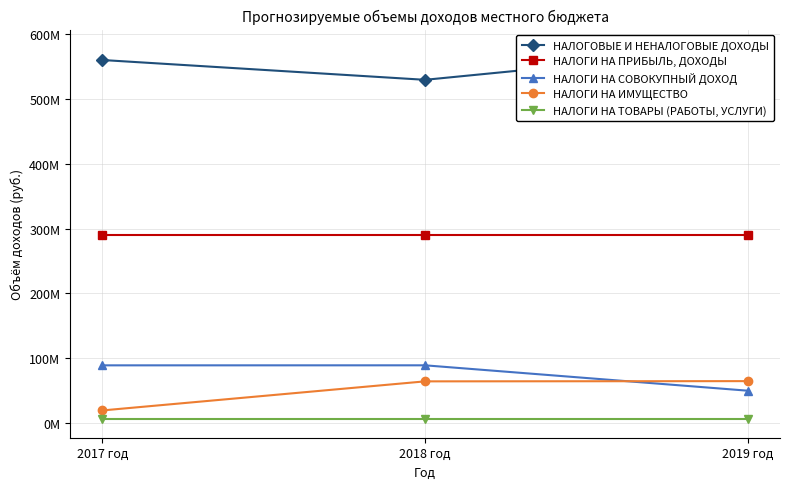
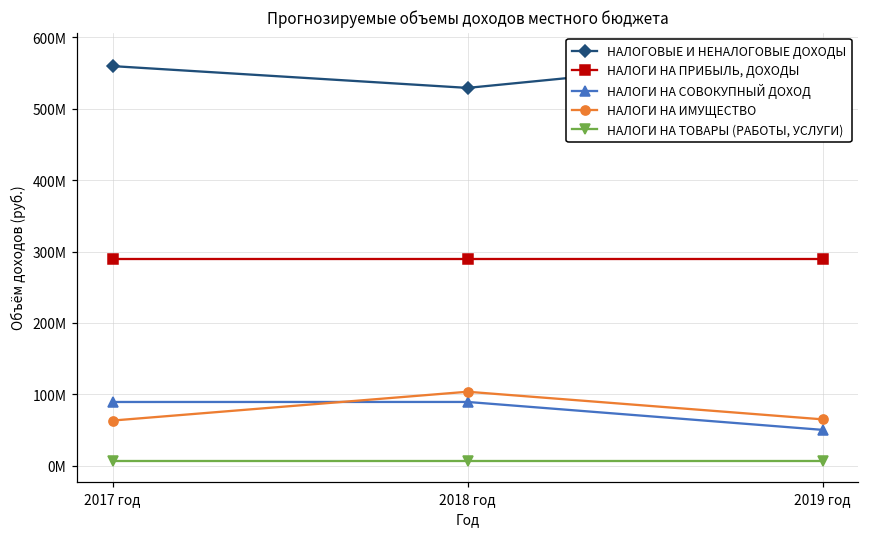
  {
    "НАЛОГОВЫЕ И НЕНАЛОГОВЫЕ ДОХОДЫ": {
      "2017 год": 560000000,
      "2018 год": 530000000
    },
    "НАЛОГИ НА ПРИБЫЛЬ, ДОХОДЫ": {
      "2017 год": 290000000,
      "2018 год": 290000000,
      "2019 год": 290000000
    },
    "НАЛОГИ НА СОВОКУПНЫЙ ДОХОД": {
      "2017 год": 90000000,
      "2018 год": 90000000,
      "2019 год": 50000000
    },
    "НАЛОГИ НА ИМУЩЕСТВО": {
-     "2017 год": 20000000,
-     "2018 год": 60000000,
+     "2017 год": 60000000,
+     "2018 год": 100000000,
      "2019 год": 70000000
    },
    "НАЛОГИ НА ТОВАРЫ (РАБОТЫ, УСЛУГИ)": {
      "2017 год": 10000000,
      "2018 год": 10000000,
      "2019 год": 10000000
    }
  }
